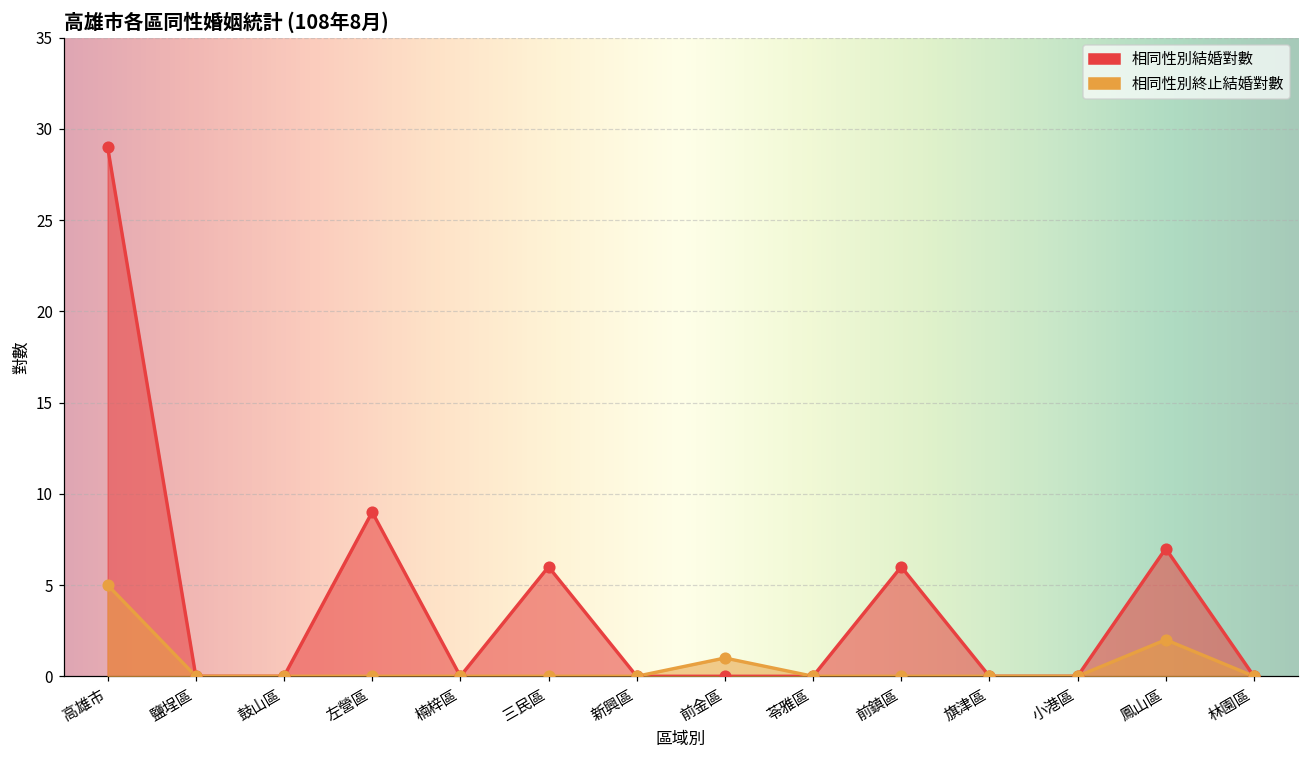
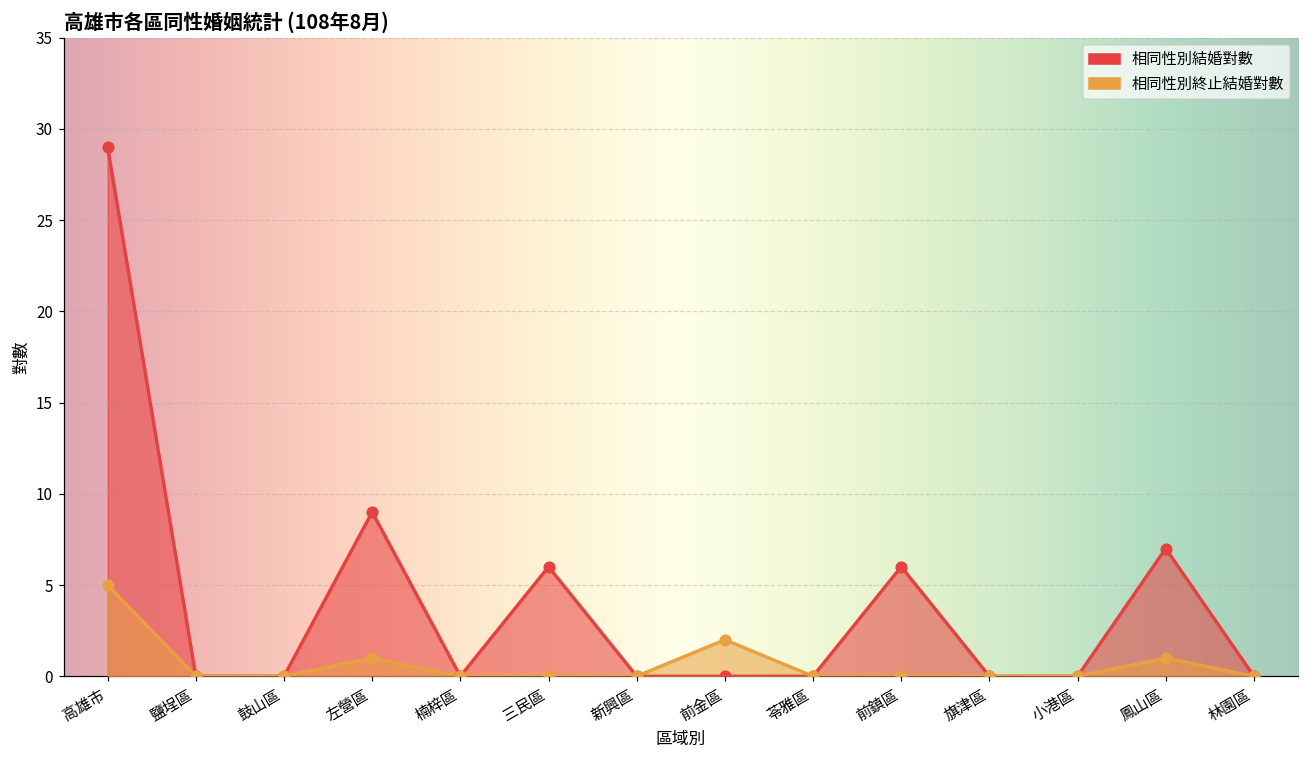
  {
    "相同性別結婚對數": {
      "高雄市": 29,
      "左營區": 9,
      "三民區": 6,
      "前金區": 0,
      "前鎮區": 6,
      "鳳山區": 7
    },
    "相同性別終止結婚對數": {
      "高雄市": 5,
-     "左營區": 0,
+     "左營區": 1,
      "三民區": 0,
-     "前金區": 1,
+     "前金區": 2,
      "前鎮區": 0,
-     "鳳山區": 2
+     "鳳山區": 1
    }
  }
